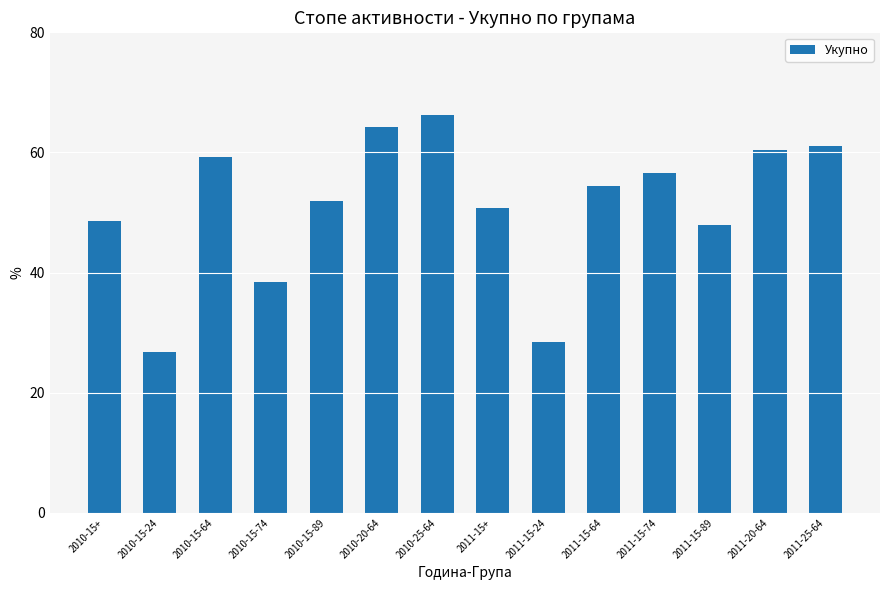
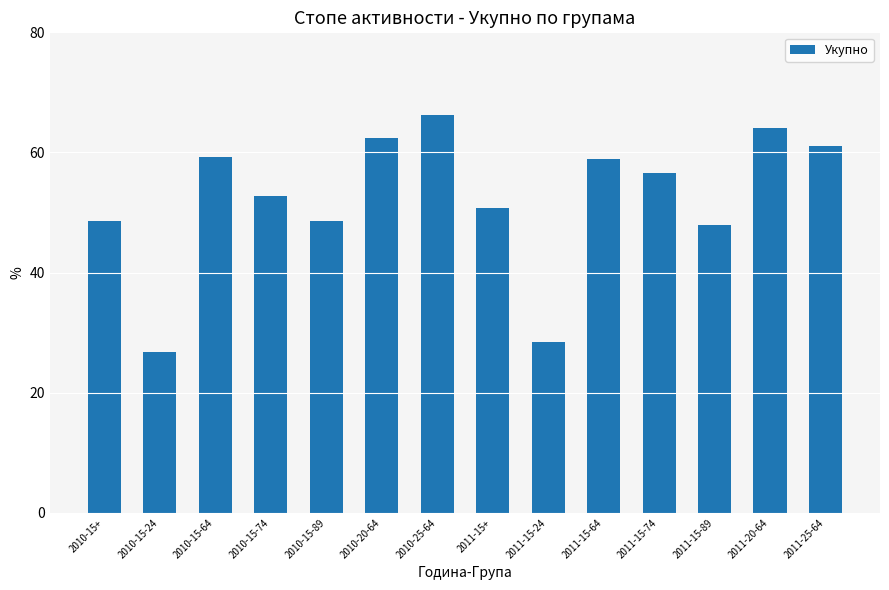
  {
    "2010-15+": 49,
    "2010-15-24": 27,
    "2010-15-64": 59,
-   "2010-15-74": 39,
-   "2010-15-89": 52,
-   "2010-20-64": 64,
+   "2010-15-74": 53,
+   "2010-15-89": 49,
+   "2010-20-64": 62,
    "2010-25-64": 66,
    "2011-15+": 51,
    "2011-15-24": 28,
-   "2011-15-64": 54,
+   "2011-15-64": 59,
    "2011-15-74": 57,
    "2011-15-89": 48,
-   "2011-20-64": 60,
+   "2011-20-64": 64,
    "2011-25-64": 61
  }
